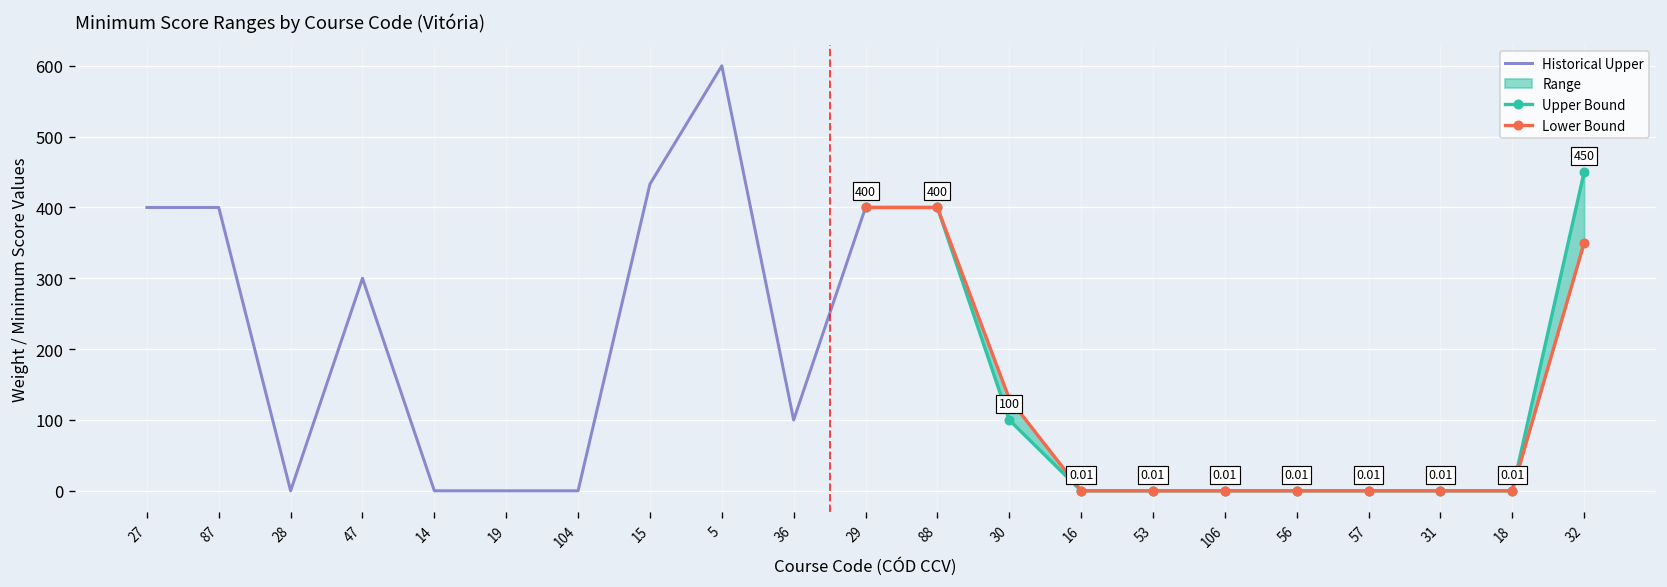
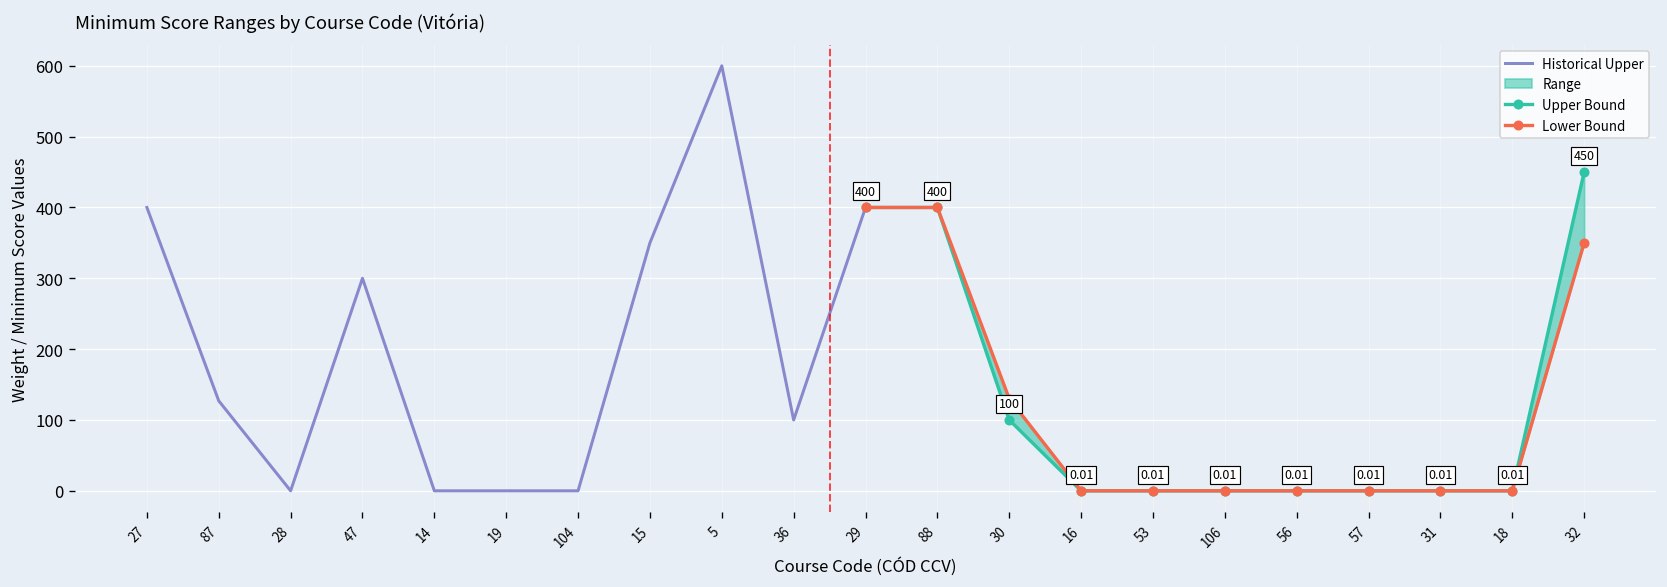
  {
    "Historical Upper": {
      "27": 400,
-     "87": 400,
+     "87": 130,
      "28": 0,
      "47": 300,
      "14": 0,
      "19": 0,
      "104": 0,
-     "15": 430,
+     "15": 350,
      "5": 600,
      "36": 100
    },
    "Lower Bound": {
      "32": 350
    }
  }
